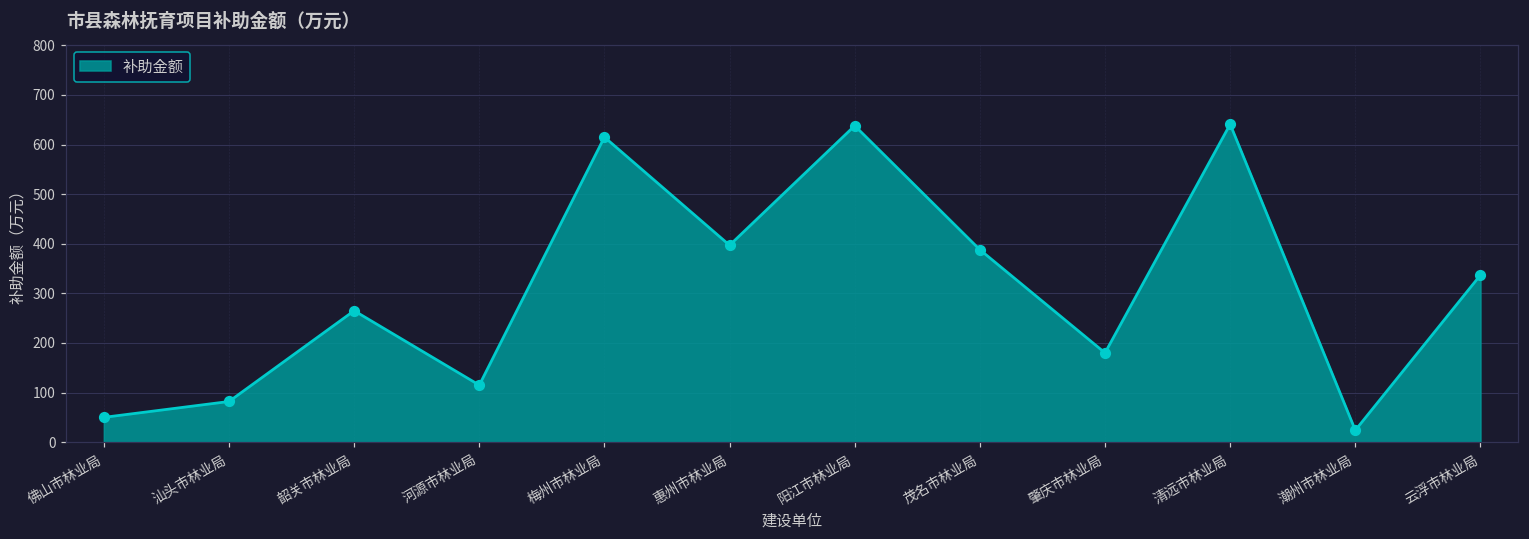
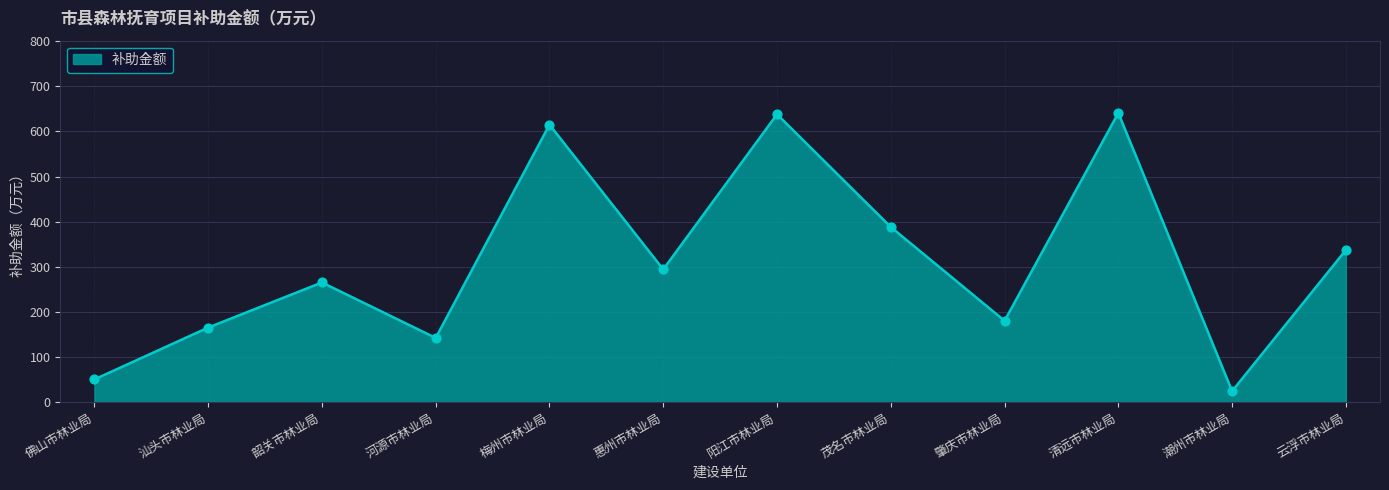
  {
    "佛山市林业局": 50,
-   "汕头市林业局": 80,
+   "汕头市林业局": 170,
    "韶关市林业局": 270,
-   "河源市林业局": 120,
+   "河源市林业局": 140,
    "梅州市林业局": 620,
-   "惠州市林业局": 400,
+   "惠州市林业局": 290,
    "阳江市林业局": 640,
    "茂名市林业局": 390,
    "肇庆市林业局": 180,
    "清远市林业局": 640,
    "潮州市林业局": 20,
    "云浮市林业局": 340
  }
